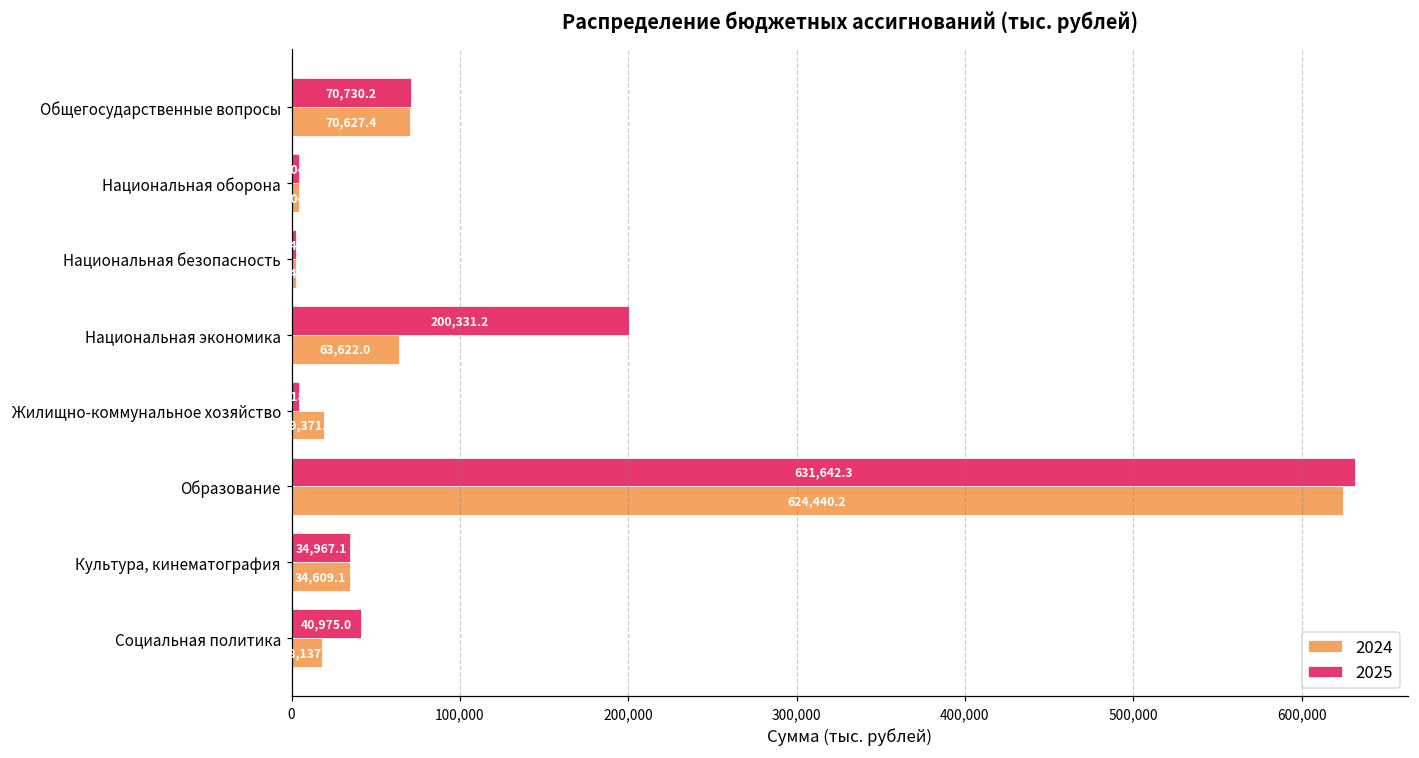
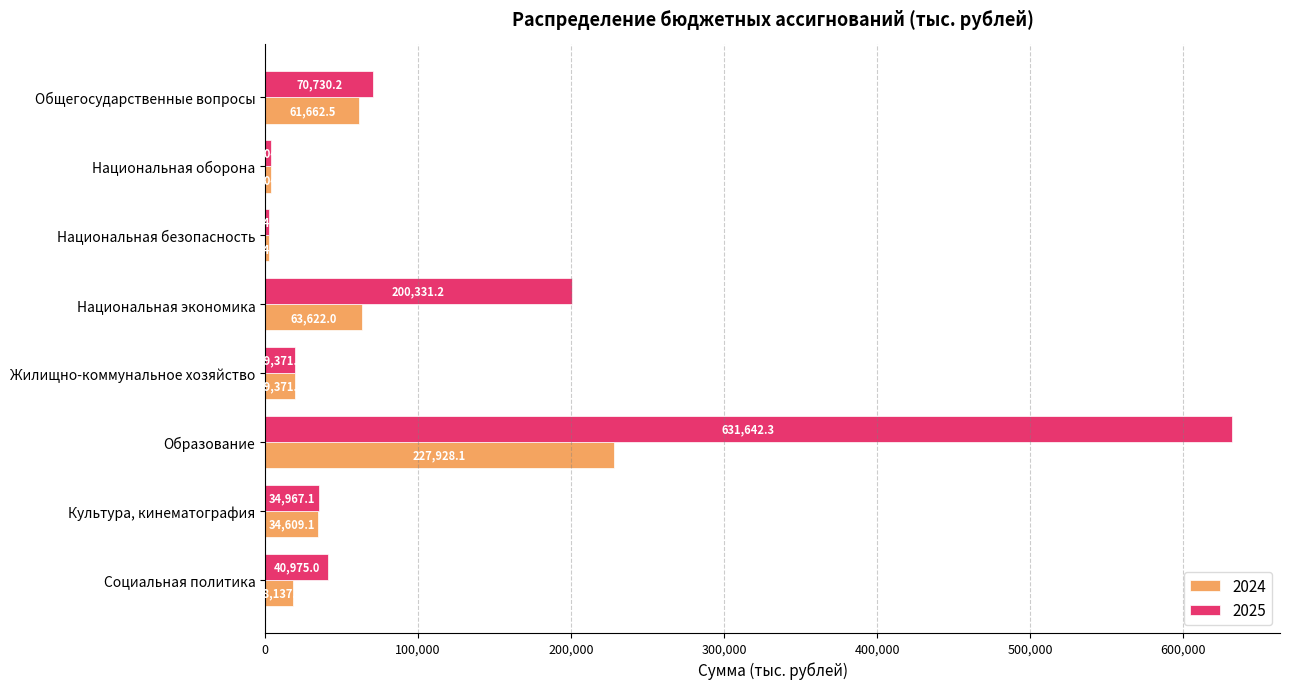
  {
    "2024": {
-     "Общегосударственные вопросы": "70,627.4",
+     "Общегосударственные вопросы": "61,662.5",
      "Национальная экономика": "63,622.0",
      "Жилищно-коммунальное хозяйство": "19,371.5",
-     "Образование": "624,440.2",
+     "Образование": "227,928.1",
      "Культура, кинематография": "34,609.1",
      "Социальная политика": "18,137.9"
    },
    "2025": {
      "Национальная оборона": "4,000",
      "Национальная безопасность": "2,000",
-     "Жилищно-коммунальное хозяйство": "4,000"
+     "Жилищно-коммунальное хозяйство": "19,000"
    }
  }
